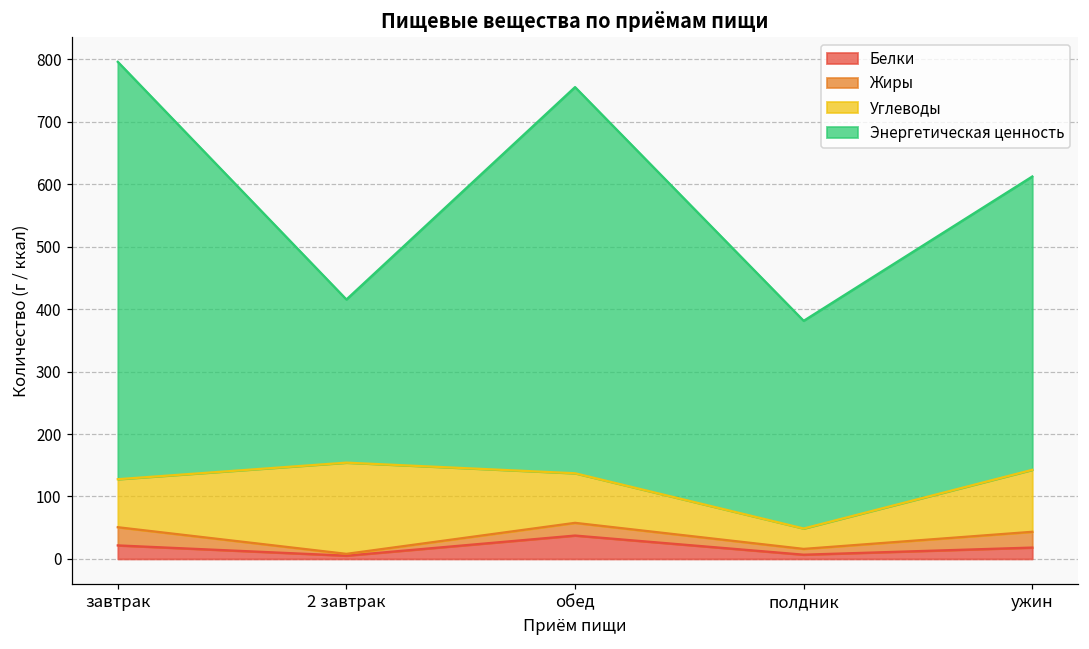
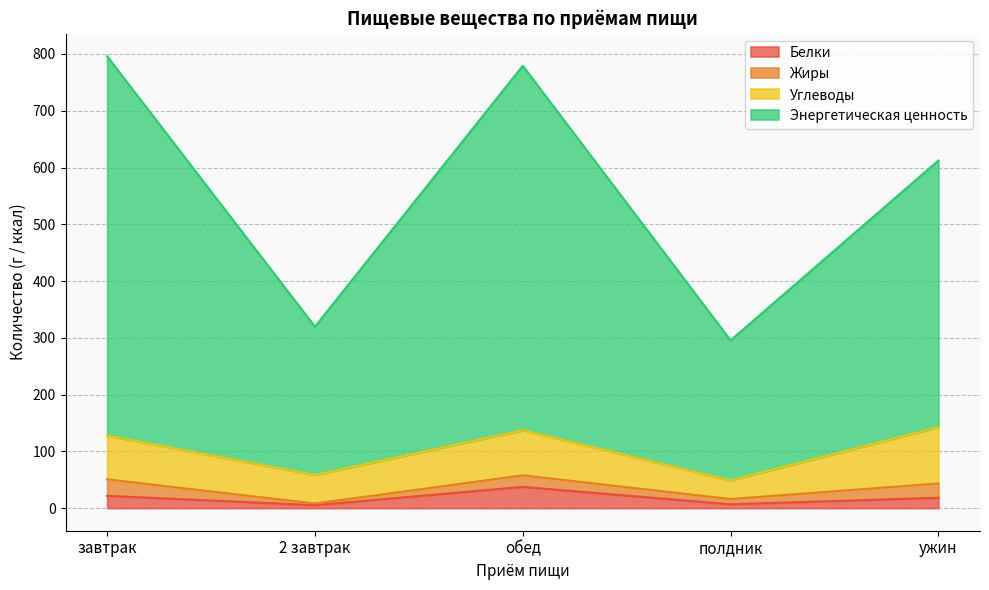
  {
    "Углеводы": {
      "завтрак": 80,
-     "2 завтрак": 150,
+     "2 завтрак": 50,
      "обед": 80,
      "полдник": 30,
      "ужин": 100
    },
    "Энергетическая ценность": {
      "завтрак": 670,
      "2 завтрак": 260,
-     "обед": 620,
-     "полдник": 330,
+     "обед": 640,
+     "полдник": 250,
      "ужин": 470
    }
  }
